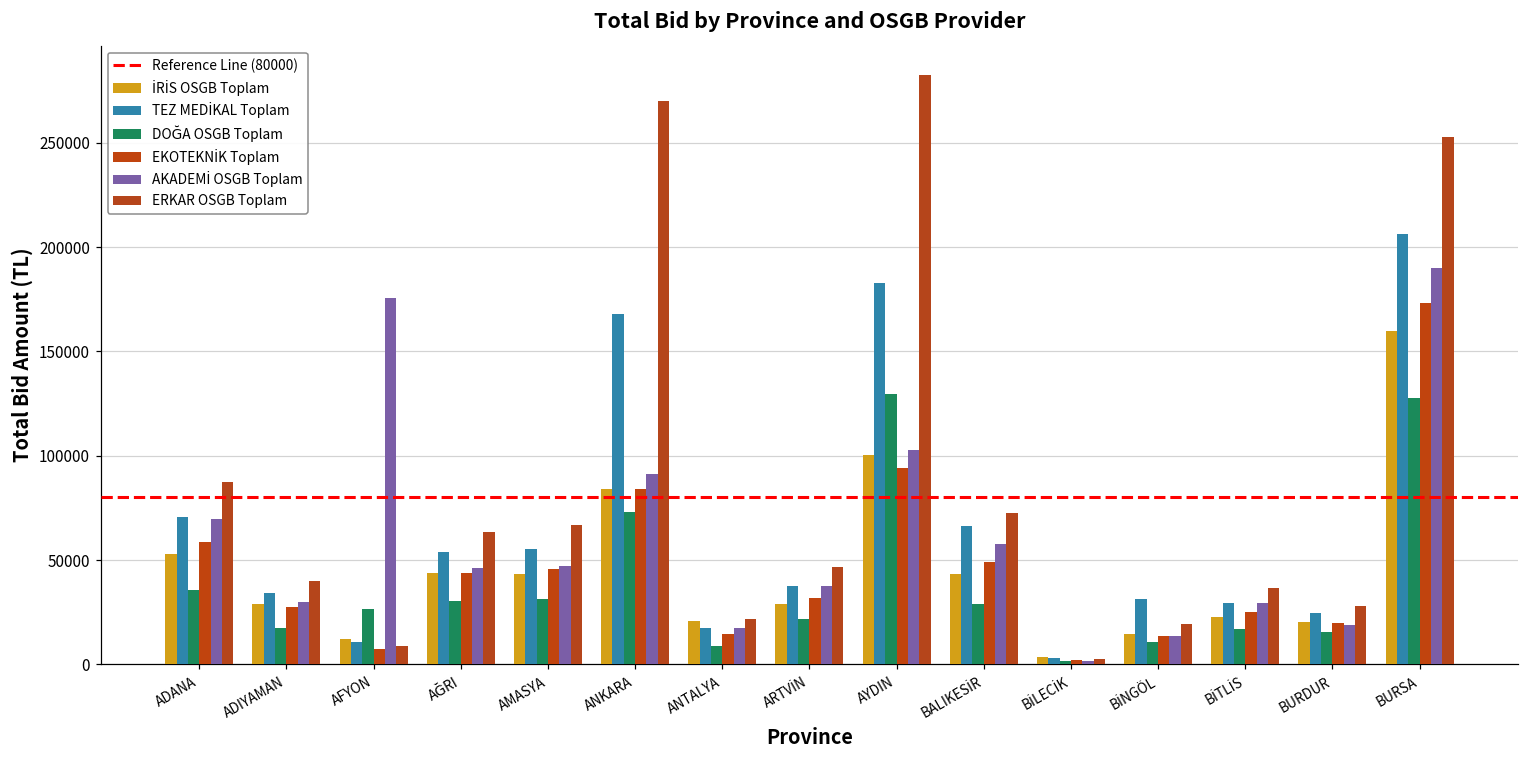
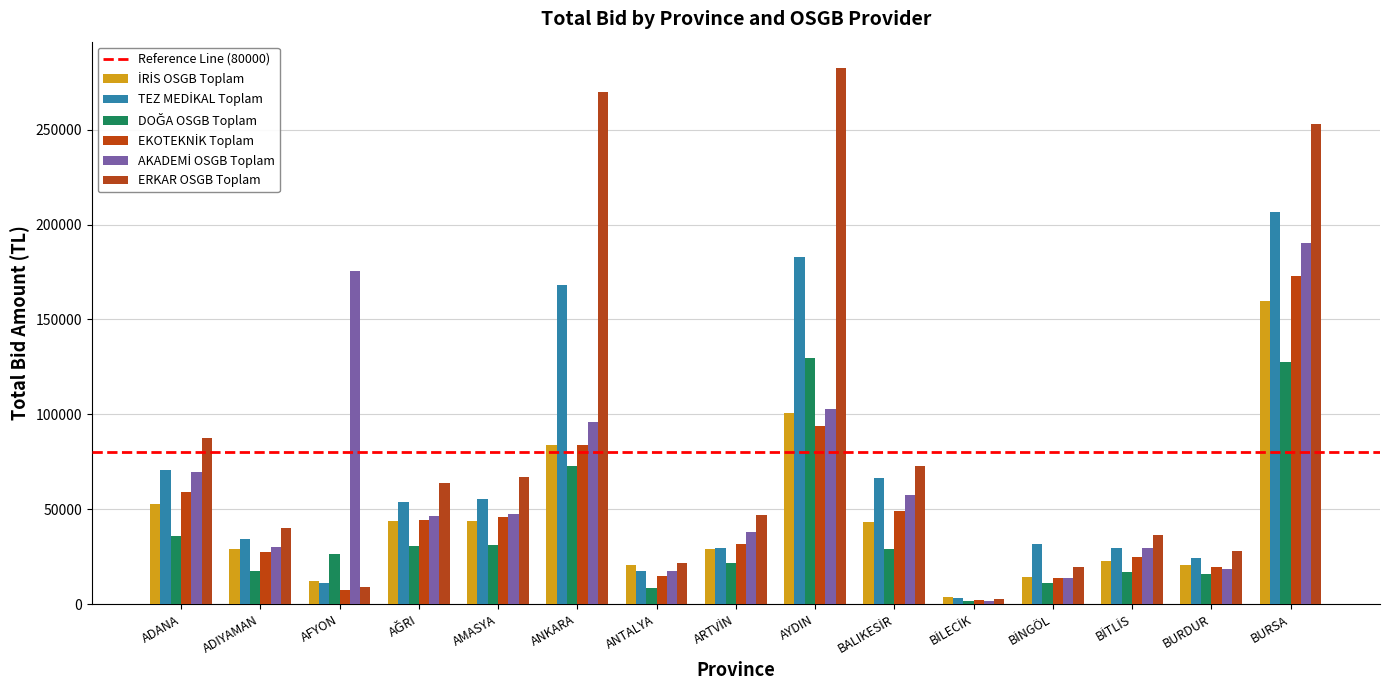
  {
    "İRİS OSGB Toplam": {
      "ADANA": 53000,
      "ADIYAMAN": 29000,
      "AFYON": 12000,
      "AĞRI": 44000,
      "AMASYA": 44000,
      "ANKARA": 84000,
      "ANTALYA": 21000,
      "ARTVİN": 29000,
      "AYDIN": 100000,
      "BALIKESİR": 43000,
      "BİLECİK": 4000,
      "BİNGÖL": 14000,
      "BİTLİS": 23000,
      "BURDUR": 21000,
      "BURSA": 160000
    },
    "TEZ MEDİKAL Toplam": {
      "ADANA": 71000,
      "ADIYAMAN": 34000,
      "AFYON": 11000,
      "AĞRI": 54000,
      "AMASYA": 55000,
      "ANKARA": 168000,
      "ANTALYA": 17000,
-     "ARTVİN": 38000,
+     "ARTVİN": 29000,
      "AYDIN": 183000,
      "BALIKESİR": 66000,
      "BİLECİK": 3000,
      "BİNGÖL": 32000,
      "BİTLİS": 30000,
      "BURDUR": 24000,
      "BURSA": 206000
    },
    "DOĞA OSGB Toplam": {
      "ADANA": 36000,
      "ADIYAMAN": 18000,
      "AFYON": 26000,
      "AĞRI": 30000,
      "AMASYA": 31000,
      "ANKARA": 73000,
      "ANTALYA": 9000,
      "ARTVİN": 22000,
      "AYDIN": 130000,
      "BALIKESİR": 29000,
      "BİLECİK": 2000,
      "BİNGÖL": 11000,
      "BİTLİS": 17000,
      "BURDUR": 16000,
      "BURSA": 128000
    },
    "AKADEMİ OSGB Toplam": {
      "ADANA": 70000,
      "ADIYAMAN": 30000,
      "AFYON": 176000,
      "AĞRI": 46000,
      "AMASYA": 47000,
-     "ANKARA": 91000,
+     "ANKARA": 96000,
      "ANTALYA": 17000,
      "ARTVİN": 38000,
      "AYDIN": 103000,
      "BALIKESİR": 58000,
      "BİLECİK": 1000,
      "BİNGÖL": 14000,
      "BİTLİS": 30000,
      "BURDUR": 19000,
      "BURSA": 190000
    }
  }
